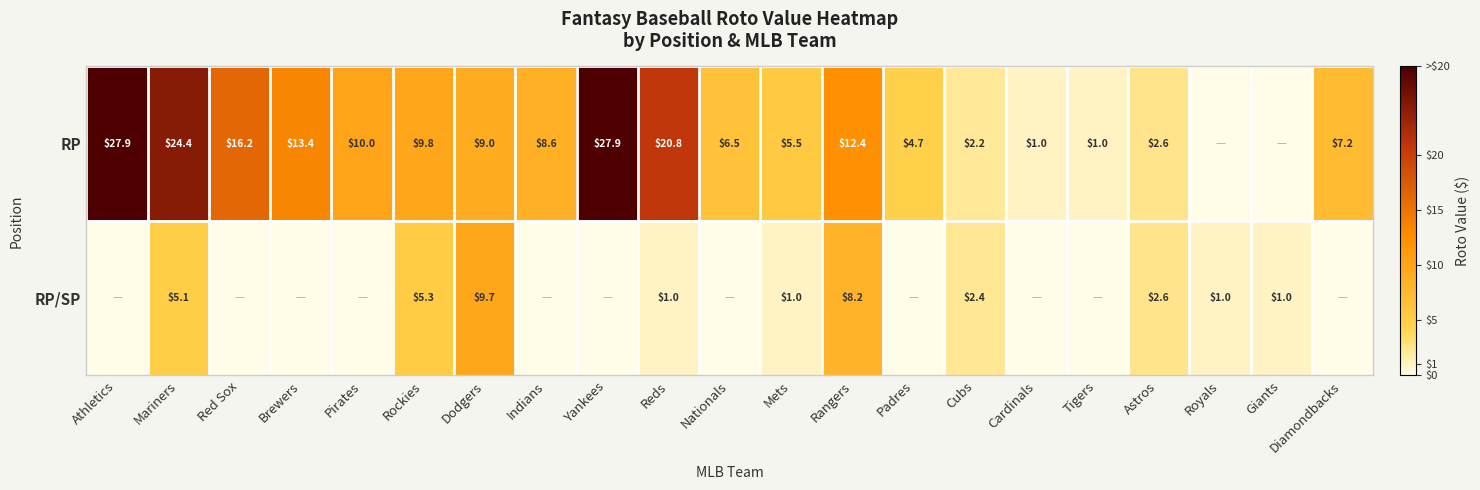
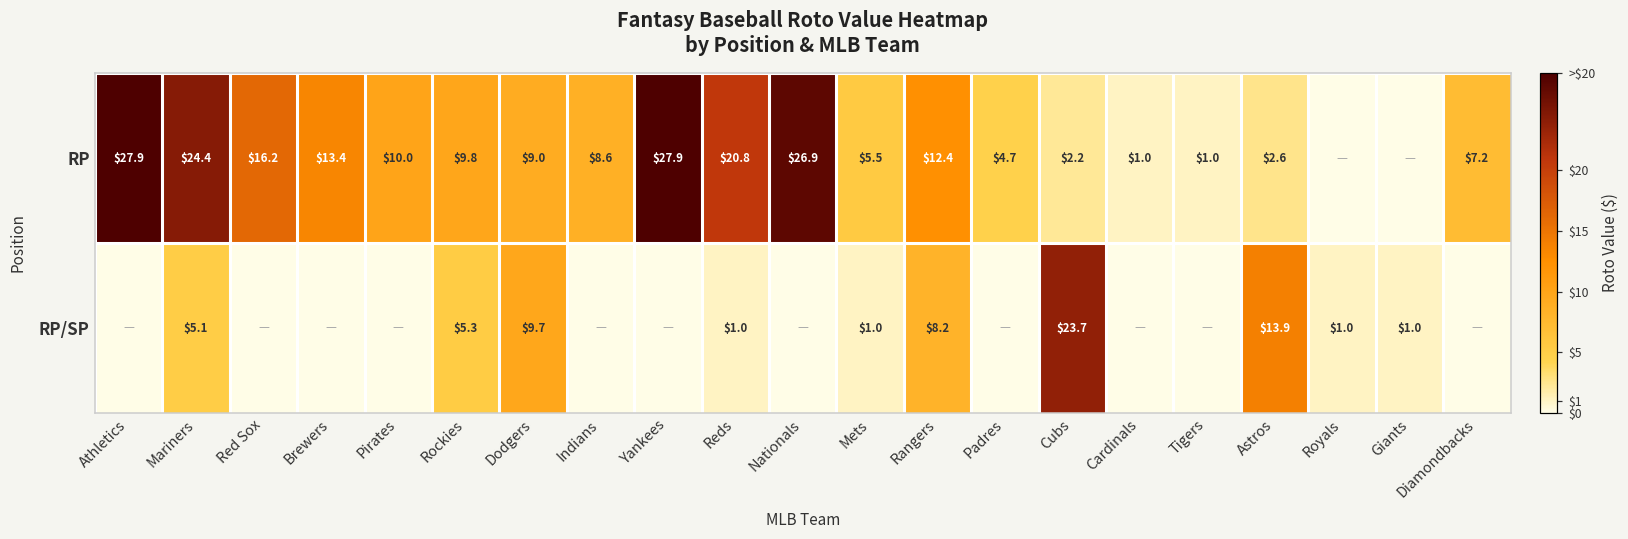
  {
    "RP": {
      "Athletics": "$27.9",
      "Mariners": "$24.4",
      "Red Sox": "$16.2",
      "Brewers": "$13.4",
      "Pirates": "$10.0",
      "Rockies": "$9.8",
      "Dodgers": "$9.0",
      "Indians": "$8.6",
      "Yankees": "$27.9",
      "Reds": "$20.8",
-     "Nationals": "$6.5",
+     "Nationals": "$26.9",
      "Mets": "$5.5",
      "Rangers": "$12.4",
      "Padres": "$4.7",
      "Cubs": "$2.2",
      "Cardinals": "$1.0",
      "Tigers": "$1.0",
      "Astros": "$2.6",
      "Diamondbacks": "$7.2"
    },
    "RP/SP": {
      "Mariners": "$5.1",
      "Rockies": "$5.3",
      "Dodgers": "$9.7",
      "Reds": "$1.0",
      "Mets": "$1.0",
      "Rangers": "$8.2",
-     "Cubs": "$2.4",
-     "Astros": "$2.6",
+     "Cubs": "$23.7",
+     "Astros": "$13.9",
      "Royals": "$1.0",
      "Giants": "$1.0"
    }
  }
